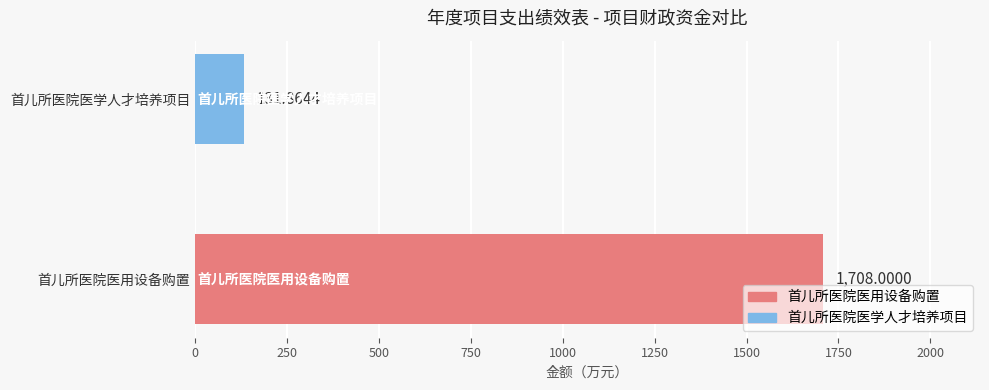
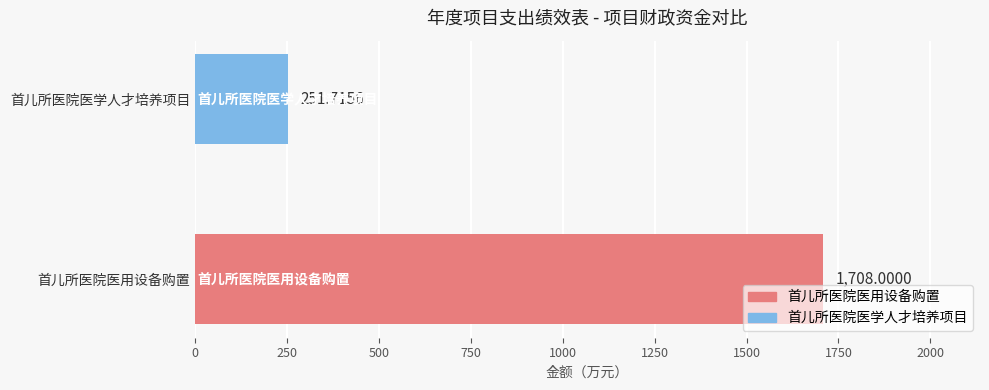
  {
-   "首儿所医院医学人才培养项目": 131.8644
+   "首儿所医院医学人才培养项目": 251.7156
  }
